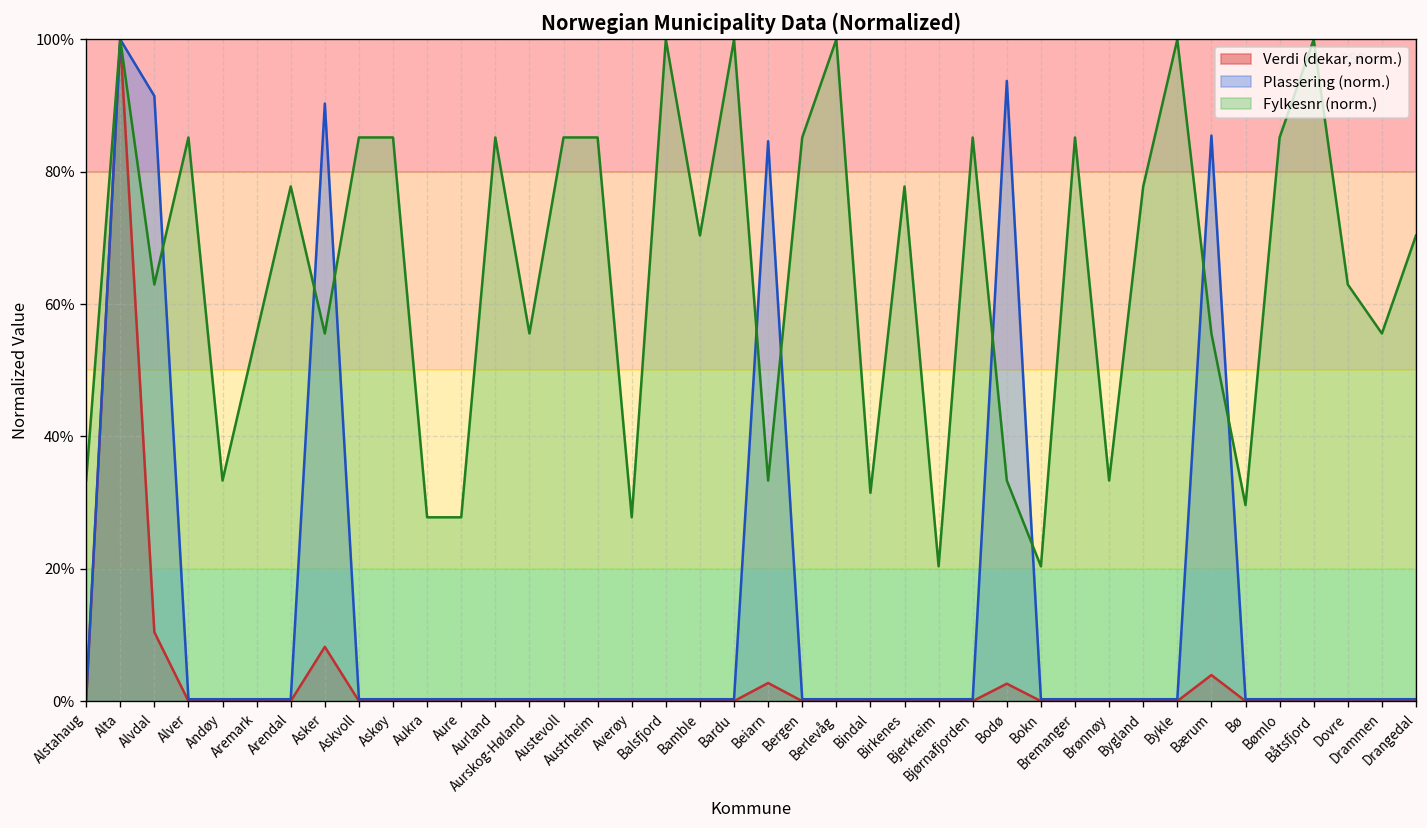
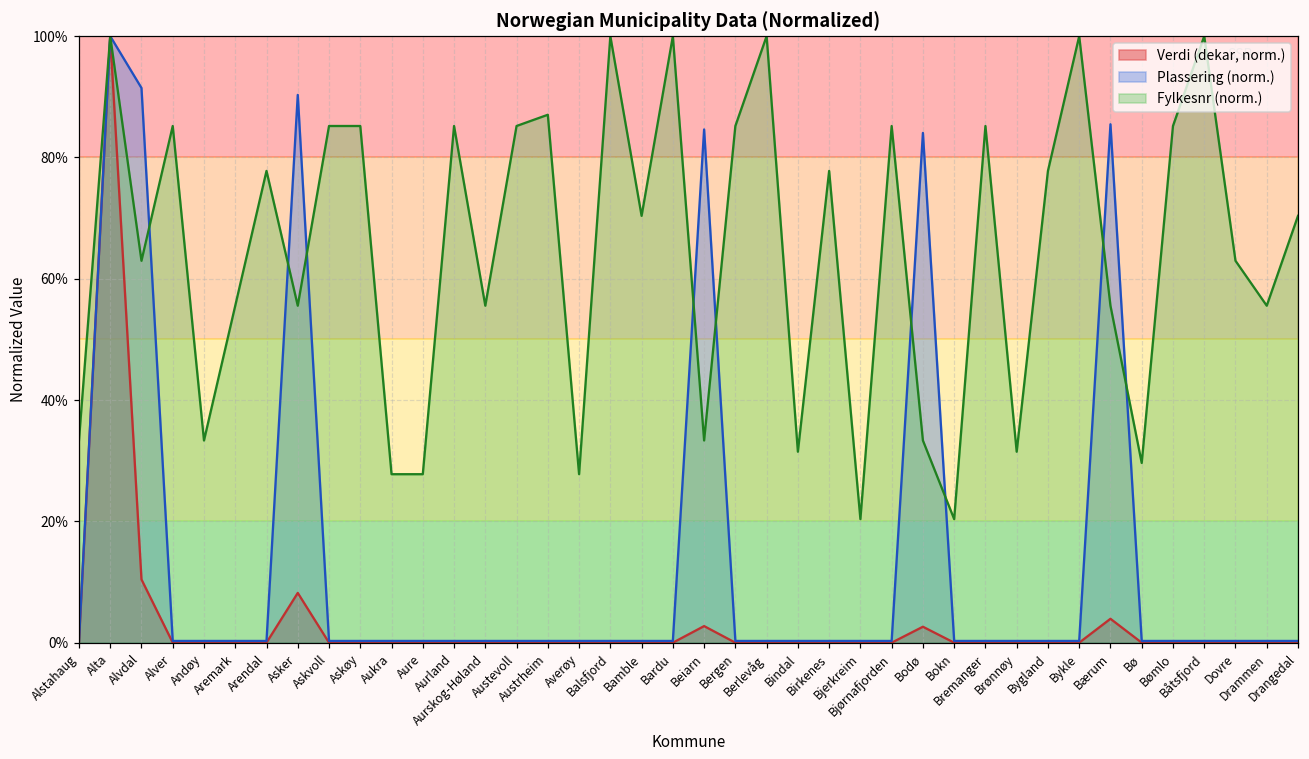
  {
    "Verdi (dekar, norm.)": {
      "Alvdal": "10%",
      "Asker": "8%",
      "Beiarn": "3%",
      "Bodø": "3%",
      "Bærum": "4%"
    },
    "Plassering (norm.)": {
      "Alvdal": "91%",
      "Asker": "90%",
      "Beiarn": "85%",
-     "Bodø": "94%",
+     "Bodø": "84%",
      "Bærum": "85%"
    },
    "Fylkesnr (norm.)": {
      "Alstahaug": "33%",
      "Alvdal": "63%",
      "Alver": "85%",
      "Andøy": "33%",
      "Aremark": "56%",
      "Arendal": "78%",
      "Asker": "56%",
      "Askvoll": "85%",
      "Askøy": "85%",
      "Aukra": "28%",
      "Aure": "28%",
      "Aurland": "85%",
      "Aurskog-Høland": "56%",
      "Austevoll": "85%",
-     "Austrheim": "85%",
+     "Austrheim": "87%",
      "Averøy": "28%",
      "Balsfjord": "100%",
      "Bamble": "70%",
      "Bardu": "100%",
      "Beiarn": "33%",
      "Bergen": "85%",
      "Berlevåg": "100%",
      "Bindal": "31%",
      "Birkenes": "78%",
      "Bjerkreim": "20%",
      "Bjørnafjorden": "85%",
      "Bodø": "33%",
      "Bokn": "20%",
      "Bremanger": "85%",
-     "Brønnøy": "33%",
+     "Brønnøy": "31%",
      "Bygland": "78%",
      "Bykle": "100%",
      "Bærum": "56%",
      "Bø": "30%",
      "Bømlo": "85%",
      "Båtsfjord": "100%",
      "Dovre": "63%",
      "Drammen": "56%",
      "Drangedal": "70%"
    }
  }
